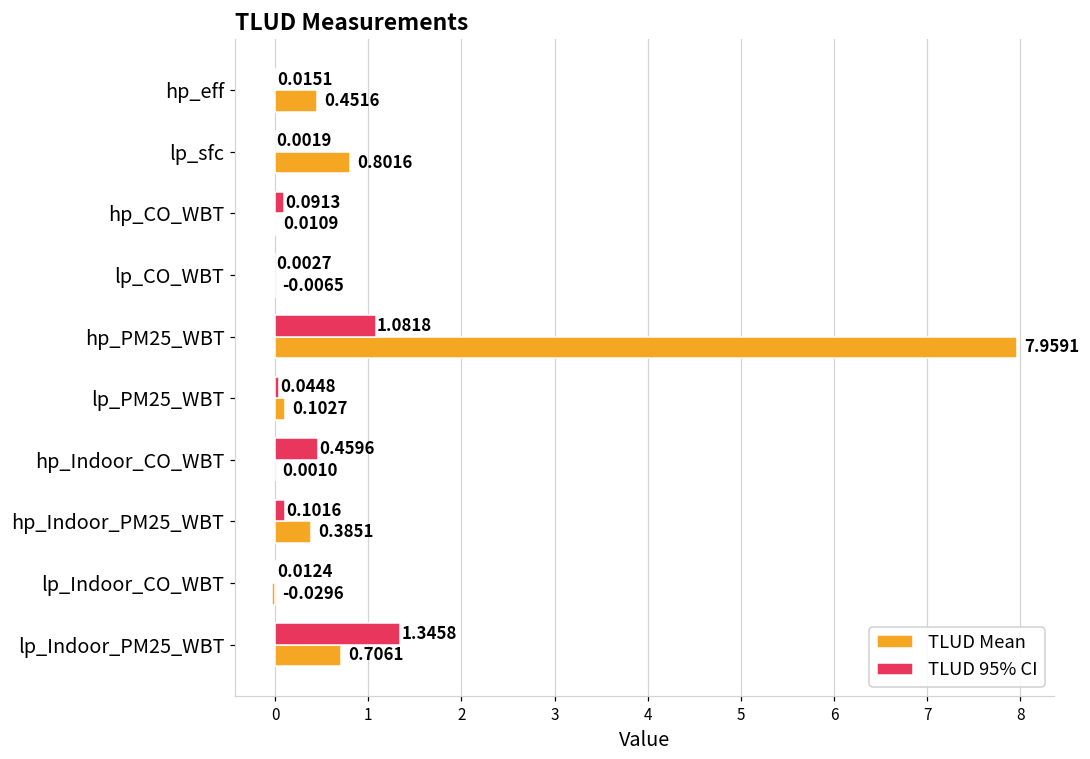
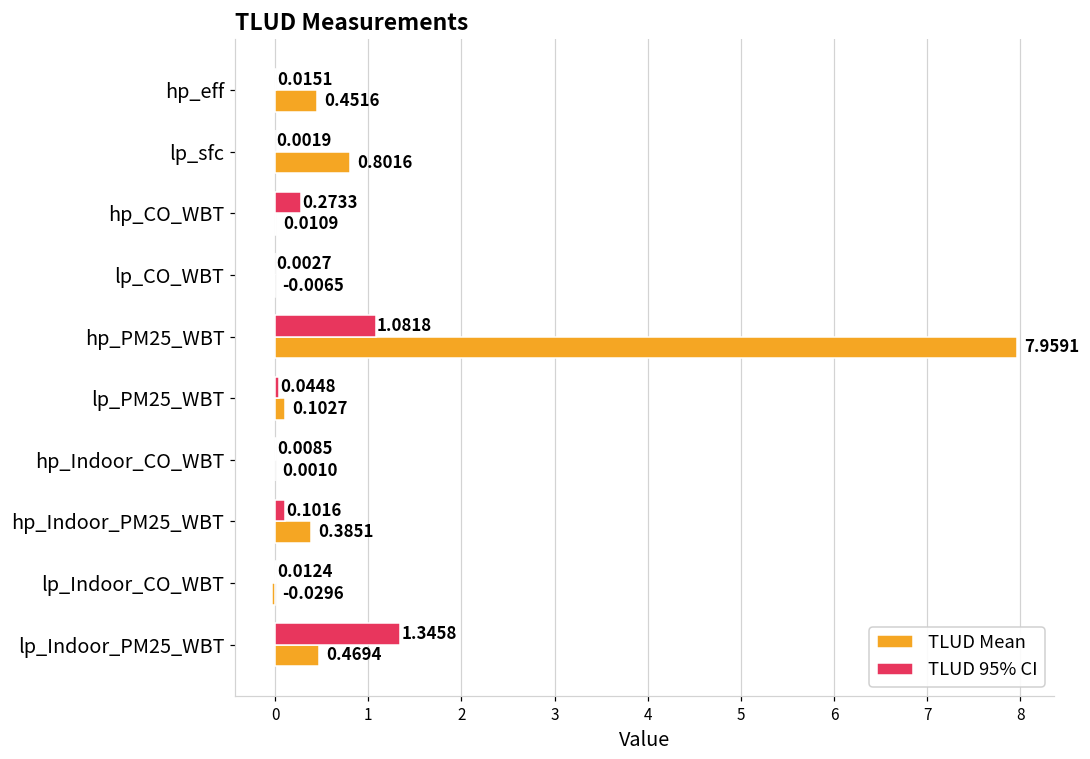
  {
    "TLUD Mean": {
      "hp_eff": 0.4516,
      "lp_sfc": 0.8016,
      "hp_CO_WBT": 0.0109,
      "lp_CO_WBT": -0.0065,
      "hp_PM25_WBT": 7.9591,
      "lp_PM25_WBT": 0.1027,
      "hp_Indoor_CO_WBT": 0.0010,
      "hp_Indoor_PM25_WBT": 0.3851,
      "lp_Indoor_CO_WBT": -0.0296,
-     "lp_Indoor_PM25_WBT": 0.7061
+     "lp_Indoor_PM25_WBT": 0.4694
    },
    "TLUD 95% CI": {
      "hp_eff": 0.0151,
      "lp_sfc": 0.0019,
-     "hp_CO_WBT": 0.0913,
+     "hp_CO_WBT": 0.2733,
      "lp_CO_WBT": 0.0027,
      "hp_PM25_WBT": 1.0818,
      "lp_PM25_WBT": 0.0448,
-     "hp_Indoor_CO_WBT": 0.4596,
+     "hp_Indoor_CO_WBT": 0.0085,
      "hp_Indoor_PM25_WBT": 0.1016,
      "lp_Indoor_CO_WBT": 0.0124,
      "lp_Indoor_PM25_WBT": 1.3458
    }
  }
